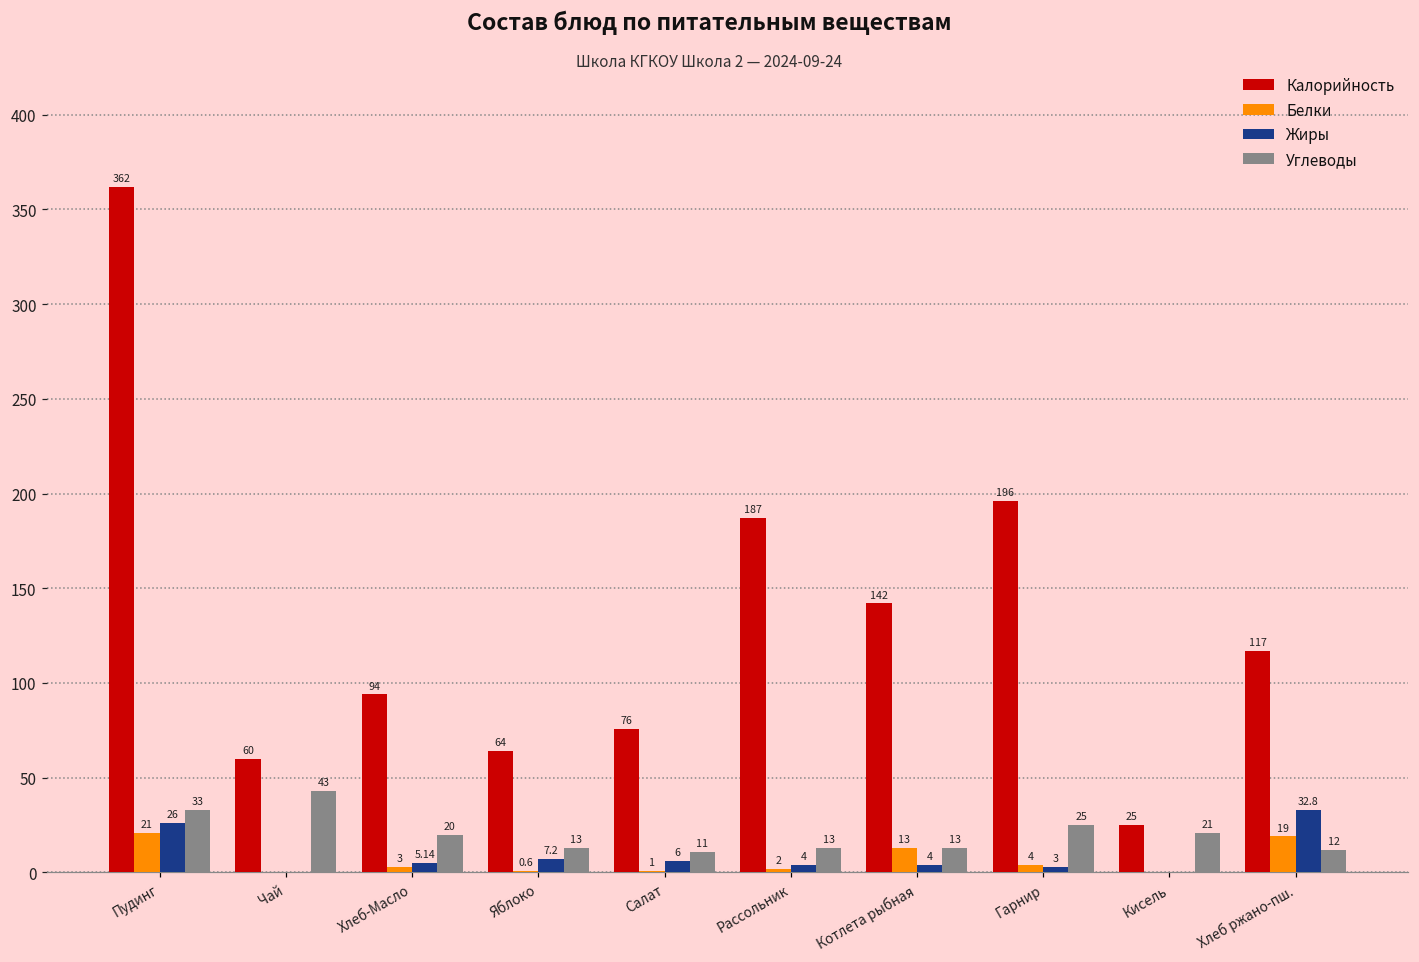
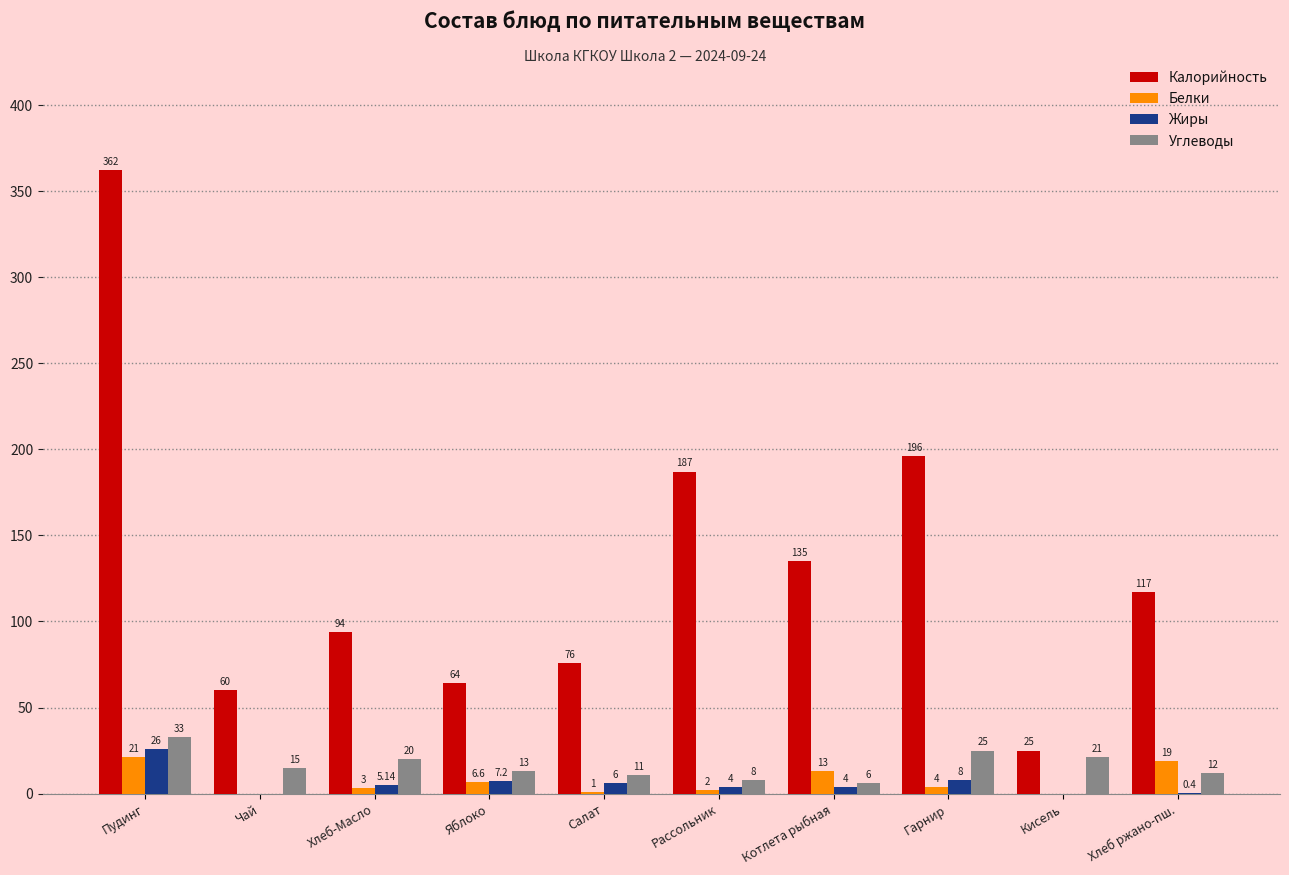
  {
    "Калорийность": {
      "Пудинг": 362,
      "Чай": 60,
      "Хлеб-Масло": 94,
      "Яблоко": 64,
      "Салат": 76,
      "Рассольник": 187,
-     "Котлета рыбная": 142,
+     "Котлета рыбная": 135,
      "Гарнир": 196,
      "Кисель": 25,
      "Хлеб ржано-пш.": 117
    },
    "Белки": {
      "Пудинг": 21,
      "Хлеб-Масло": 3,
-     "Яблоко": 0.6,
+     "Яблоко": 6.6,
      "Салат": 1,
      "Рассольник": 2,
      "Котлета рыбная": 13,
      "Гарнир": 4,
      "Хлеб ржано-пш.": 19
    },
    "Жиры": {
      "Пудинг": 26,
      "Хлеб-Масло": 5.14,
      "Яблоко": 7.2,
      "Салат": 6,
      "Рассольник": 4,
      "Котлета рыбная": 4,
-     "Гарнир": 3,
-     "Хлеб ржано-пш.": 32.8
+     "Гарнир": 8,
+     "Хлеб ржано-пш.": 0.4
    },
    "Углеводы": {
      "Пудинг": 33,
-     "Чай": 43,
+     "Чай": 15,
      "Хлеб-Масло": 20,
      "Яблоко": 13,
      "Салат": 11,
-     "Рассольник": 13,
-     "Котлета рыбная": 13,
+     "Рассольник": 8,
+     "Котлета рыбная": 6,
      "Гарнир": 25,
      "Кисель": 21,
      "Хлеб ржано-пш.": 12
    }
  }
